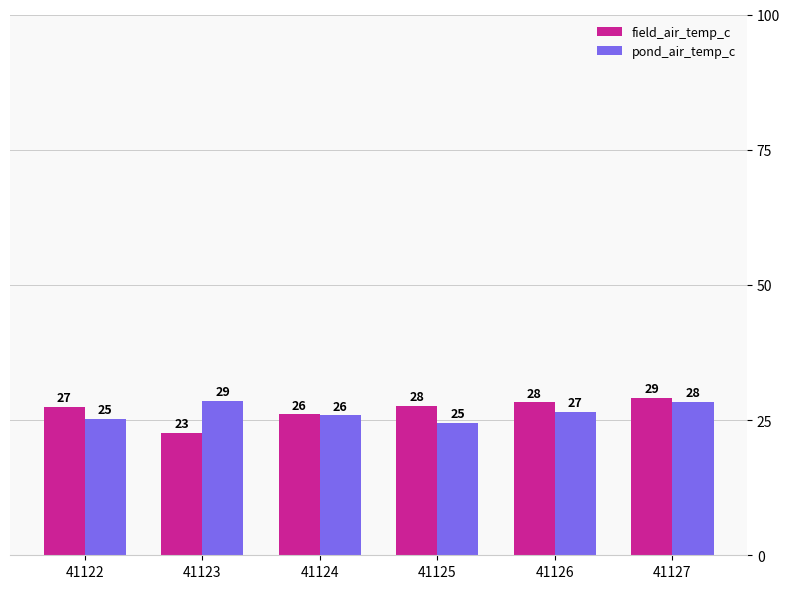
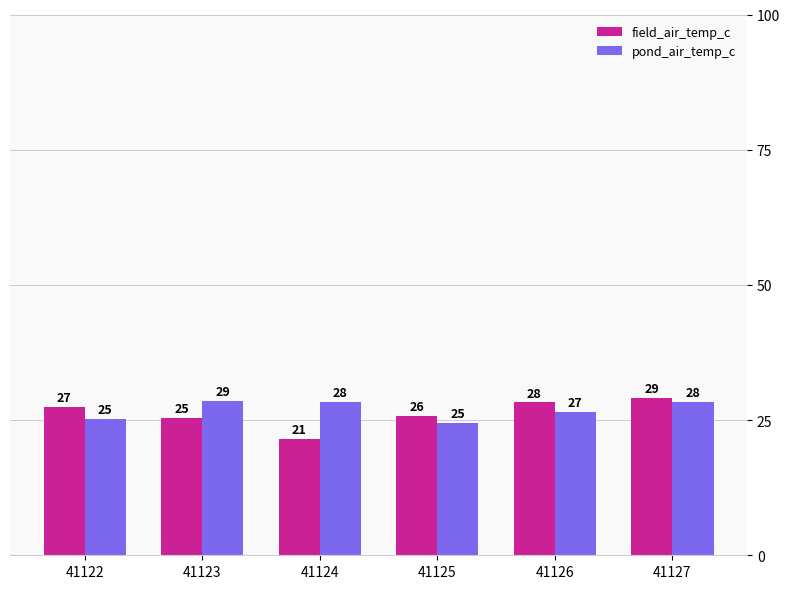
  {
    "field_air_temp_c": {
      "41122": 27,
-     "41123": 23,
-     "41124": 26,
-     "41125": 28,
+     "41123": 25,
+     "41124": 21,
+     "41125": 26,
      "41126": 28,
      "41127": 29
    },
    "pond_air_temp_c": {
      "41122": 25,
      "41123": 29,
-     "41124": 26,
+     "41124": 28,
      "41125": 25,
      "41126": 27,
      "41127": 28
    }
  }
